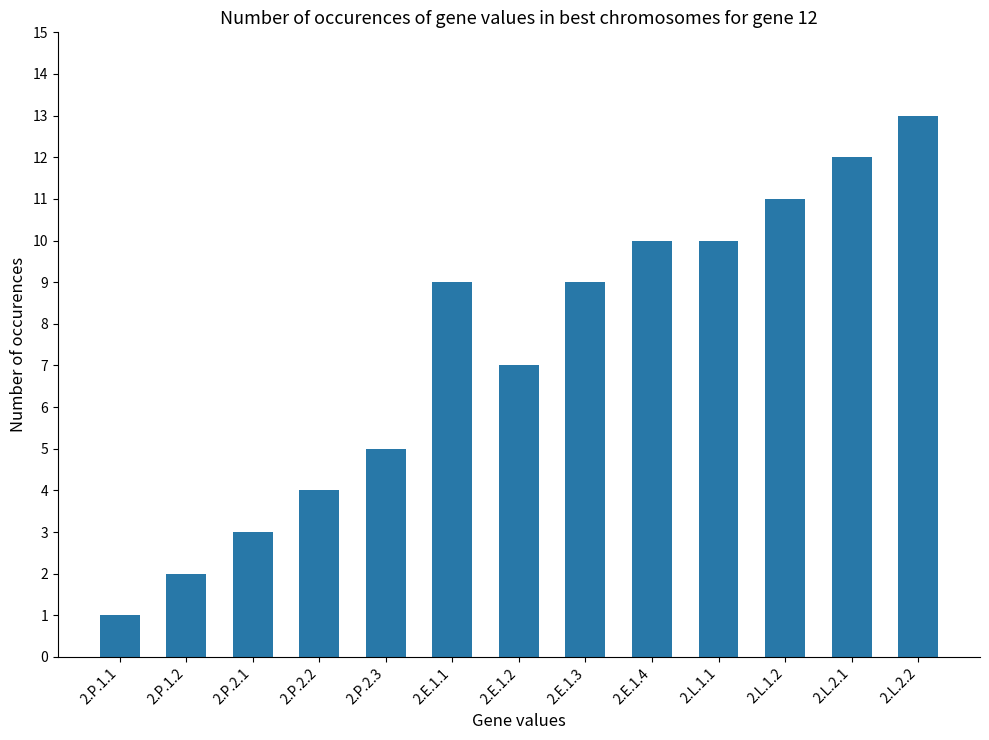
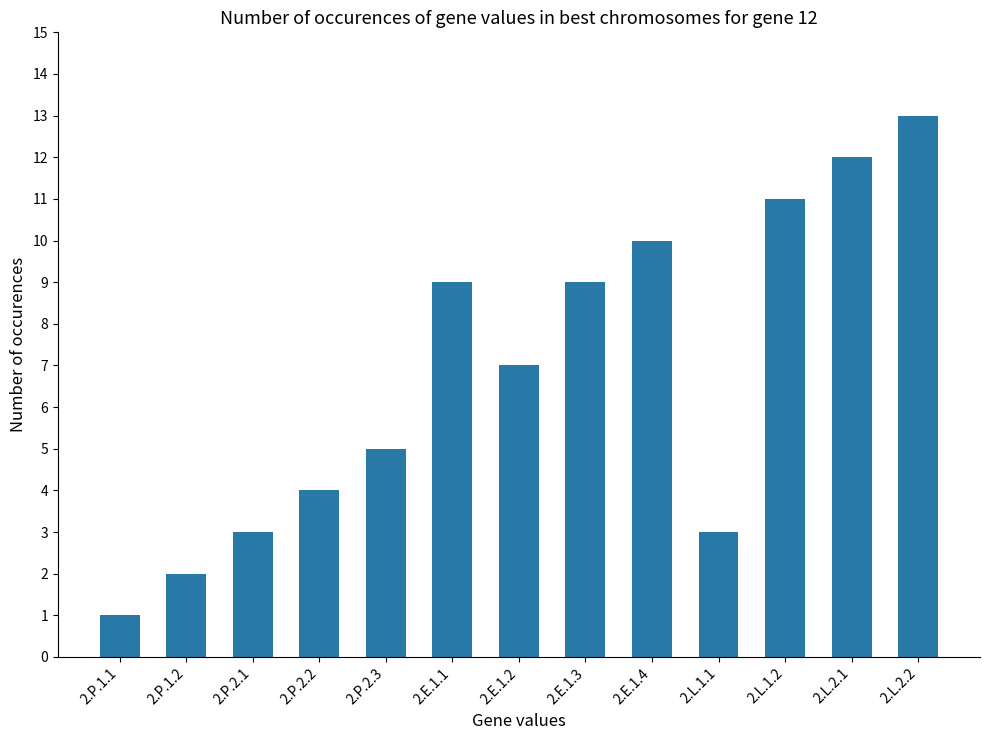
  {
    "2.P.1.1": 1,
    "2.P.1.2": 2,
    "2.P.2.1": 3,
    "2.P.2.2": 4,
    "2.P.2.3": 5,
    "2.E.1.1": 9,
    "2.E.1.2": 7,
    "2.E.1.3": 9,
    "2.E.1.4": 10,
-   "2.L.1.1": 10,
+   "2.L.1.1": 3,
    "2.L.1.2": 11,
    "2.L.2.1": 12,
    "2.L.2.2": 13
  }
